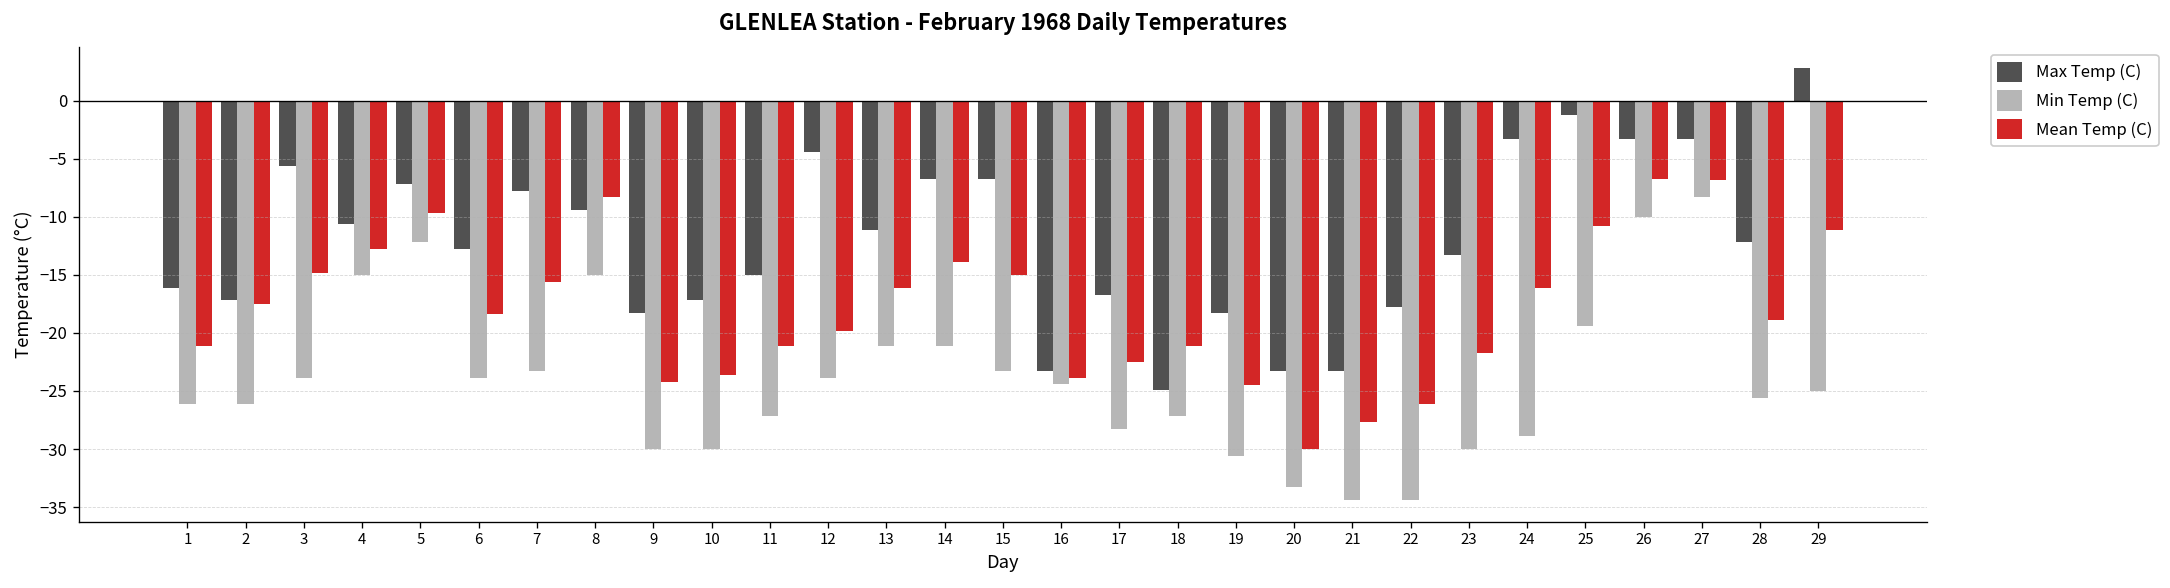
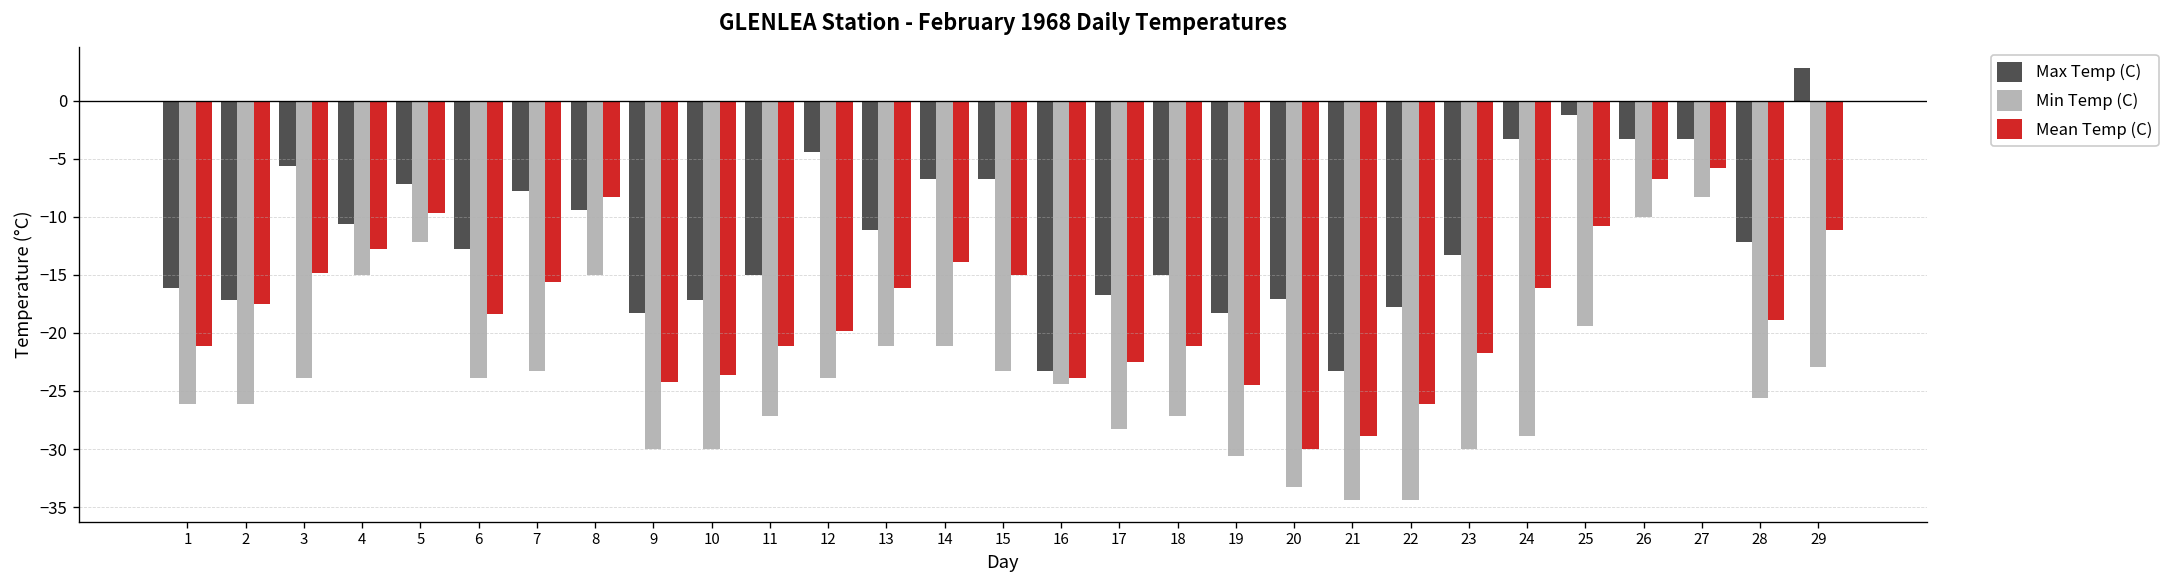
  {
    "Max Temp (C)": {
      "1": -16,
      "2": -17,
      "3": -6,
      "4": -11,
      "5": -7,
      "6": -13,
      "7": -8,
      "8": -9,
      "9": -18,
      "10": -17,
      "11": -15,
      "12": -4,
      "13": -11,
      "14": -7,
      "15": -7,
      "16": -23,
      "17": -17,
-     "18": -25,
+     "18": -15,
      "19": -18,
-     "20": -23,
+     "20": -17,
      "21": -23,
      "22": -18,
      "23": -13,
      "24": -3,
      "25": -1,
      "26": -3,
      "27": -3,
      "28": -12,
      "29": 3
    },
    "Min Temp (C)": {
      "1": -26,
      "2": -26,
      "3": -24,
      "4": -15,
      "5": -12,
      "6": -24,
      "7": -23,
      "8": -15,
      "9": -30,
      "10": -30,
      "11": -27,
      "12": -24,
      "13": -21,
      "14": -21,
      "15": -23,
      "16": -24,
      "17": -28,
      "18": -27,
      "19": -31,
      "20": -33,
      "21": -34,
      "22": -34,
      "23": -30,
      "24": -29,
      "25": -19,
      "26": -10,
      "27": -8,
      "28": -26,
-     "29": -25
+     "29": -23
    },
    "Mean Temp (C)": {
      "1": -21,
      "2": -18,
      "3": -15,
      "4": -13,
      "5": -10,
      "6": -18,
      "7": -16,
      "8": -8,
      "9": -24,
      "10": -24,
      "11": -21,
      "12": -20,
      "13": -16,
      "14": -14,
      "15": -15,
      "16": -24,
      "17": -23,
      "18": -21,
      "19": -25,
      "20": -30,
-     "21": -28,
+     "21": -29,
      "22": -26,
      "23": -22,
      "24": -16,
      "25": -11,
      "26": -7,
-     "27": -7,
+     "27": -6,
      "28": -19,
      "29": -11
    }
  }
